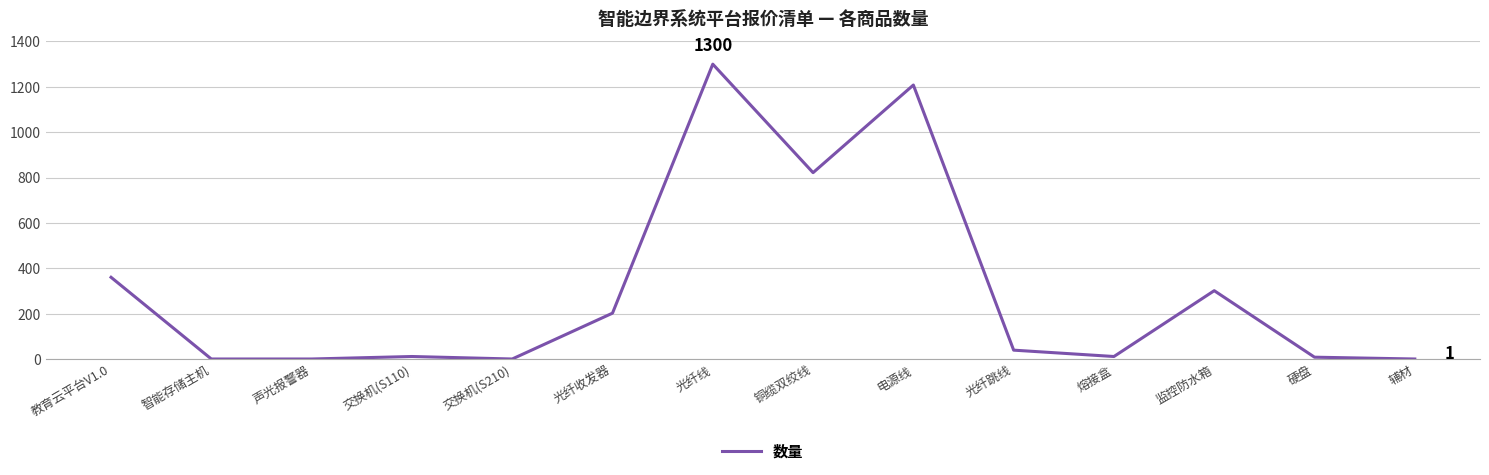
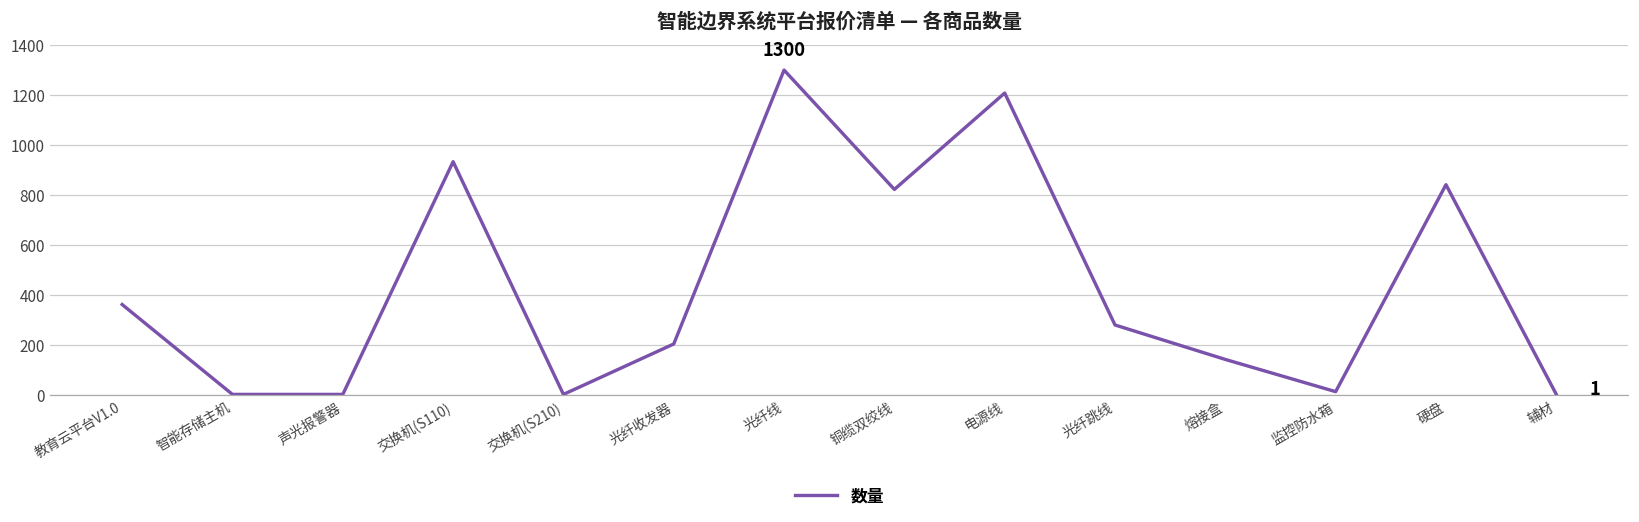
  {
    "教育云平台V1.0": 360,
    "智能存储主机": 0,
    "声光报警器": 0,
-   "交换机(S110)": 10,
+   "交换机(S110)": 930,
    "交换机(S210)": 0,
    "光纤收发器": 200,
    "铜缆双绞线": 820,
    "电源线": 1210,
-   "光纤跳线": 40,
-   "熔接盒": 10,
-   "监控防水箱": 300,
-   "硬盘": 10
+   "光纤跳线": 280,
+   "熔接盒": 140,
+   "监控防水箱": 10,
+   "硬盘": 840
  }
